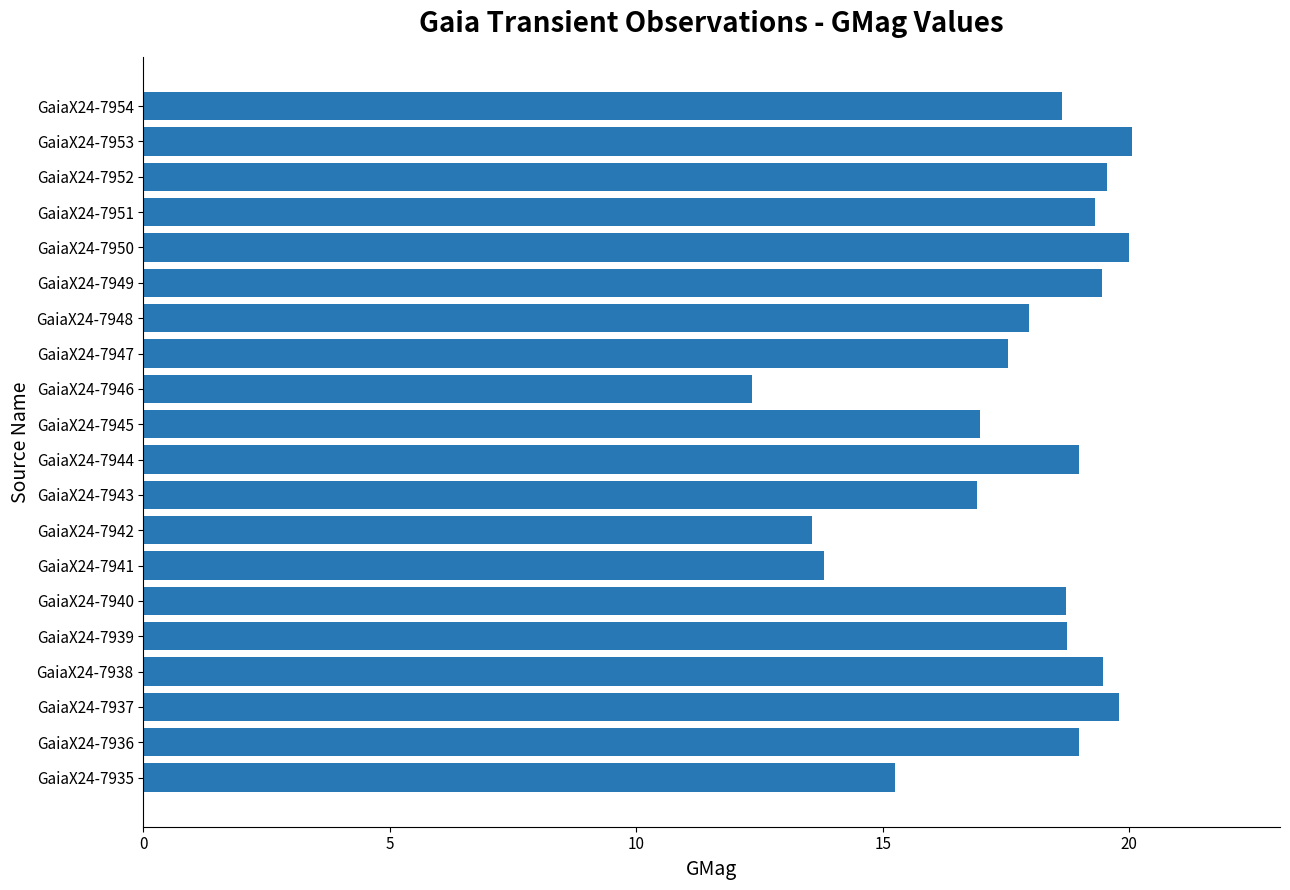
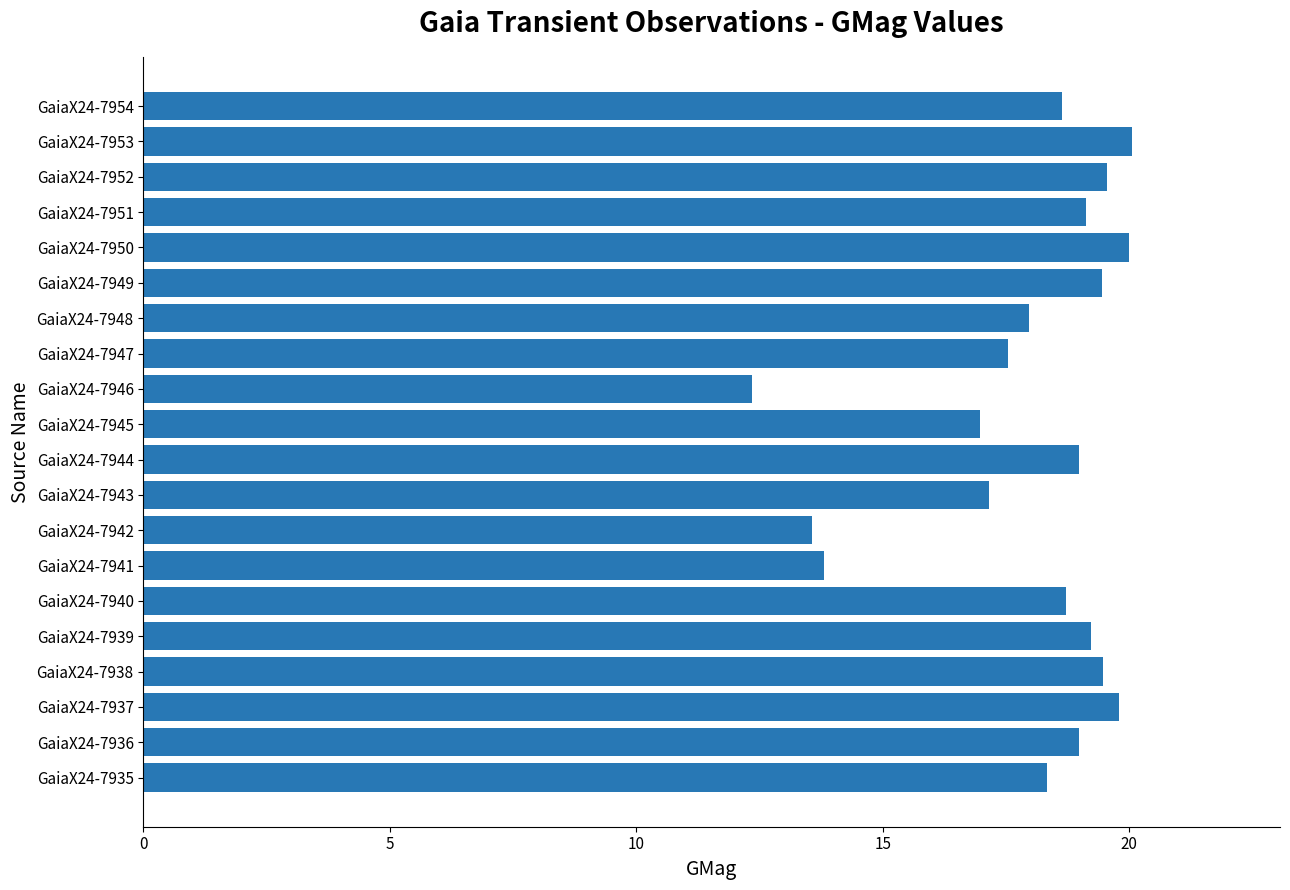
  {
    "GaiaX24-7954": 18.6,
    "GaiaX24-7953": 20.1,
    "GaiaX24-7952": 19.6,
-   "GaiaX24-7951": 19.3,
+   "GaiaX24-7951": 19.1,
    "GaiaX24-7950": 20.0,
    "GaiaX24-7949": 19.4,
    "GaiaX24-7948": 18.0,
    "GaiaX24-7947": 17.5,
    "GaiaX24-7946": 12.3,
    "GaiaX24-7945": 17.0,
    "GaiaX24-7944": 19.0,
-   "GaiaX24-7943": 16.9,
+   "GaiaX24-7943": 17.2,
    "GaiaX24-7942": 13.6,
    "GaiaX24-7941": 13.8,
    "GaiaX24-7940": 18.7,
-   "GaiaX24-7939": 18.7,
+   "GaiaX24-7939": 19.2,
    "GaiaX24-7938": 19.5,
    "GaiaX24-7937": 19.8,
    "GaiaX24-7936": 19.0,
-   "GaiaX24-7935": 15.3
+   "GaiaX24-7935": 18.3
  }
